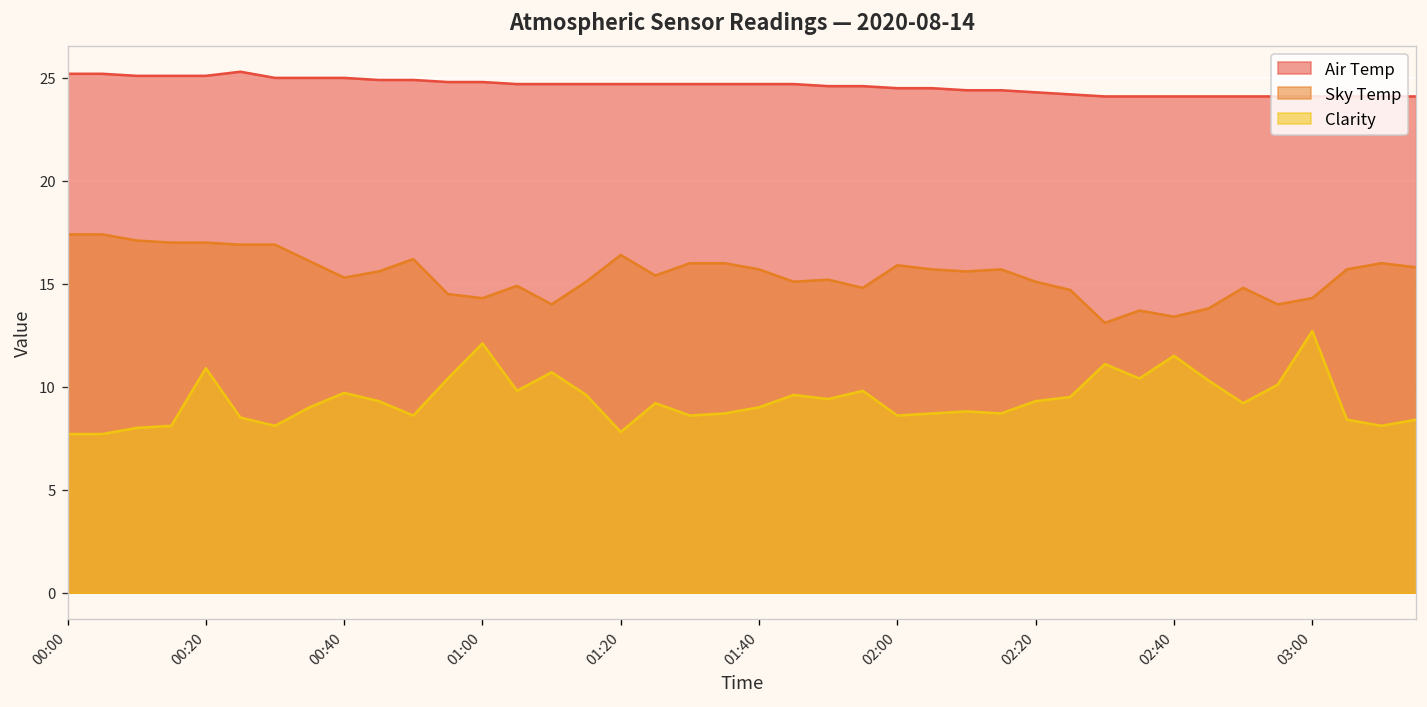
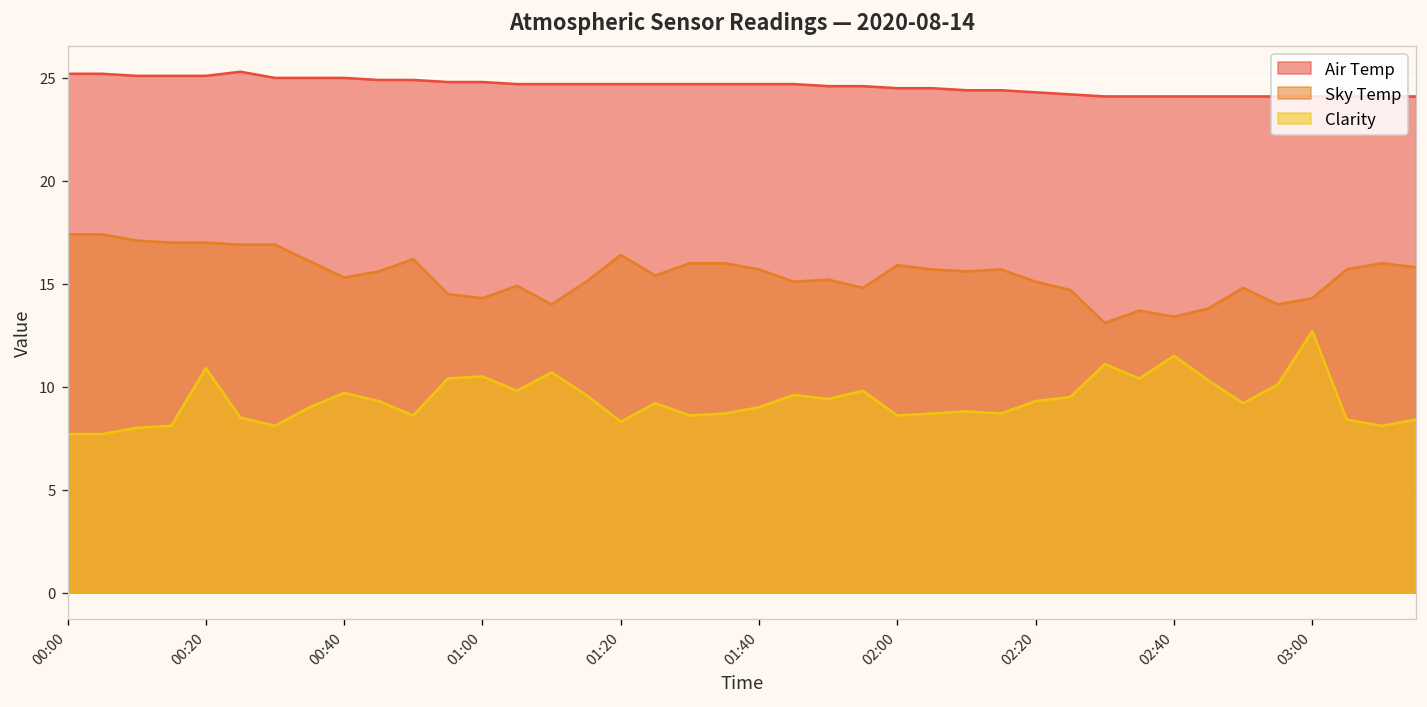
  {
    "Clarity": {
      "00:00": 7.7,
      "00:20": 10.9,
      "00:40": 9.7,
-     "01:00": 12.1,
-     "01:20": 7.8,
+     "01:00": 10.5,
+     "01:20": 8.3,
      "01:40": 9.0,
      "02:00": 8.6,
      "02:20": 9.3,
      "02:40": 11.5,
      "03:00": 12.7
    }
  }
